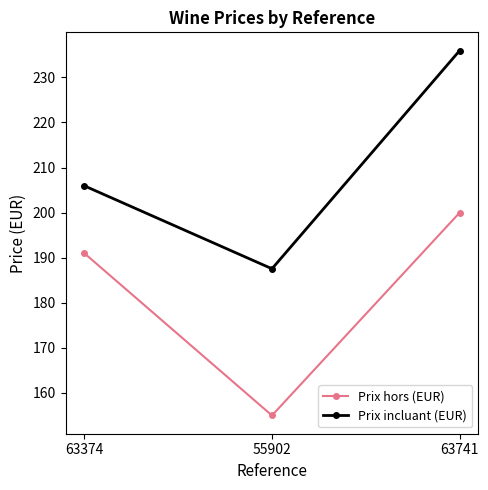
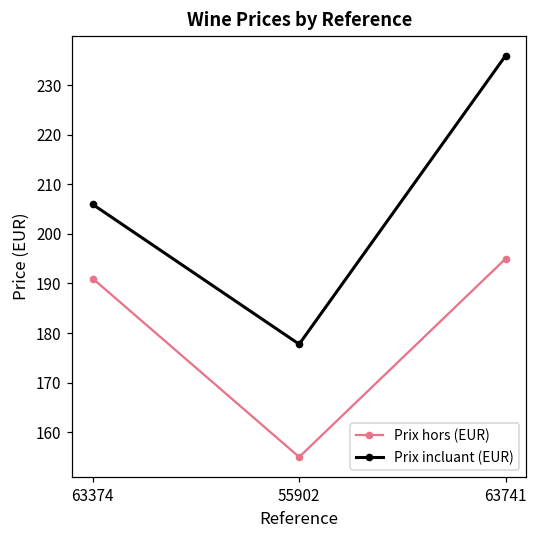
  {
    "Prix hors (EUR)": {
      "63374": 191,
      "55902": 155,
-     "63741": 200
+     "63741": 195
    },
    "Prix incluant (EUR)": {
      "63374": 206,
-     "55902": 188,
+     "55902": 178,
      "63741": 236
    }
  }
